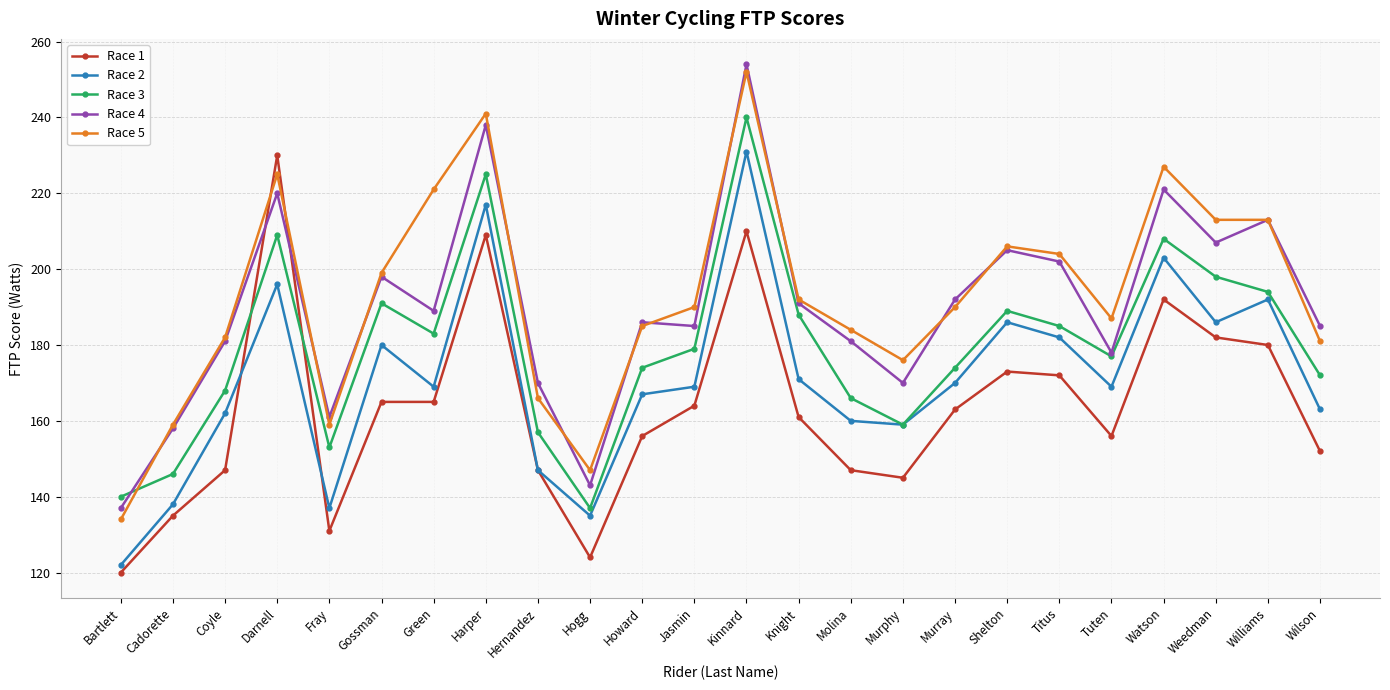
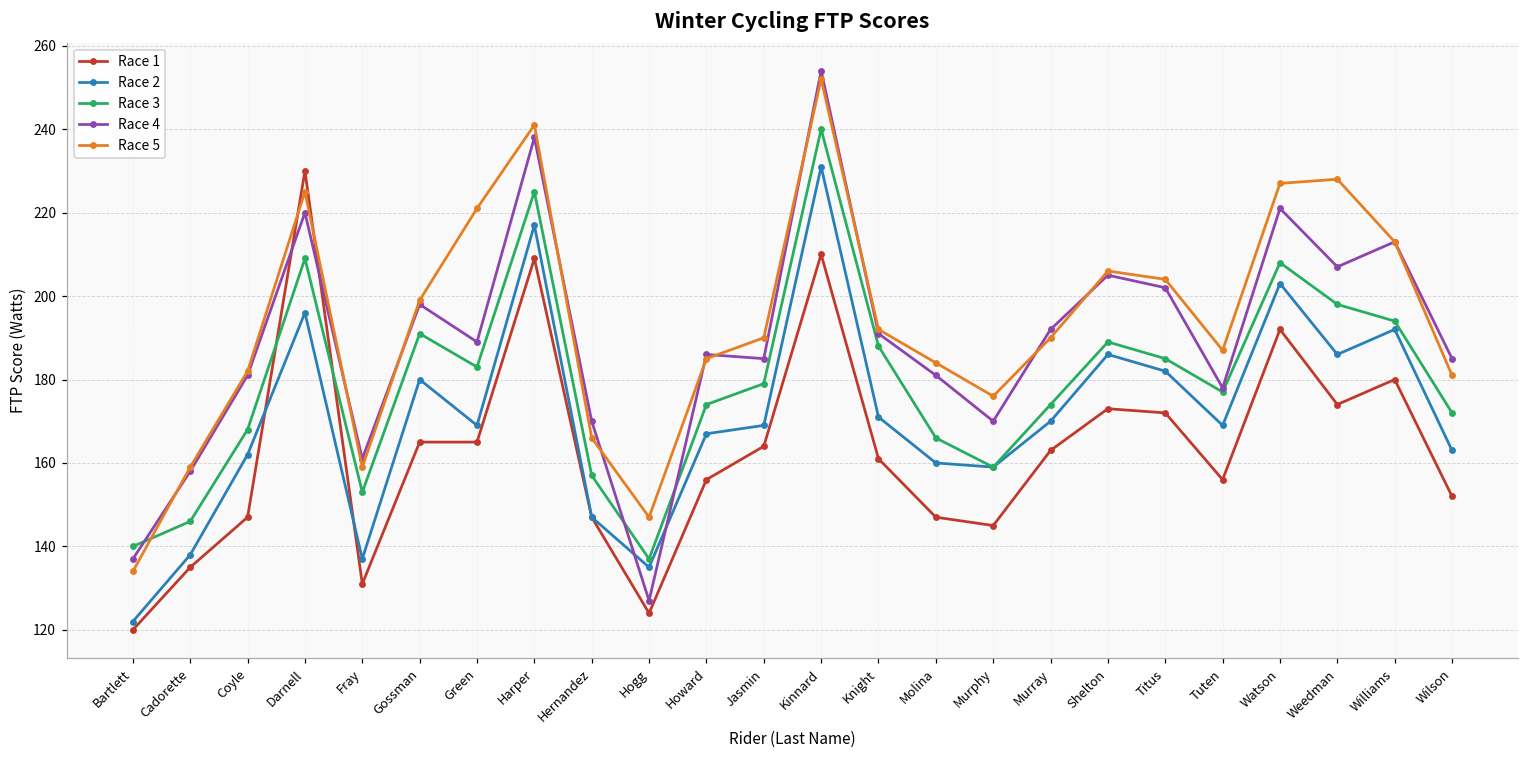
  {
    "Race 1": {
      "Bartlett": 120,
      "Cadorette": 135,
      "Coyle": 147,
      "Darnell": 230,
      "Fray": 131,
      "Gossman": 165,
      "Green": 165,
      "Harper": 209,
      "Hogg": 124,
      "Howard": 156,
      "Jasmin": 164,
      "Kinnard": 210,
      "Knight": 161,
      "Molina": 147,
      "Murphy": 145,
      "Murray": 163,
      "Shelton": 173,
      "Titus": 172,
      "Tuten": 156,
      "Watson": 192,
-     "Weedman": 182,
+     "Weedman": 174,
      "Williams": 180,
      "Wilson": 152
    },
    "Race 2": {
      "Bartlett": 122,
      "Cadorette": 138,
      "Coyle": 162,
      "Darnell": 196,
      "Fray": 137,
      "Gossman": 180,
      "Green": 169,
      "Harper": 217,
      "Hogg": 135,
      "Howard": 167,
      "Jasmin": 169,
      "Kinnard": 231,
      "Knight": 171,
      "Molina": 160,
      "Murray": 170,
      "Shelton": 186,
      "Titus": 182,
      "Tuten": 169,
      "Watson": 203,
      "Weedman": 186,
      "Williams": 192,
      "Wilson": 163
    },
    "Race 3": {
      "Bartlett": 140,
      "Cadorette": 146,
      "Coyle": 168,
      "Darnell": 209,
      "Fray": 153,
      "Gossman": 191,
      "Green": 183,
      "Harper": 225,
      "Hernandez": 157,
      "Hogg": 137,
      "Howard": 174,
      "Jasmin": 179,
      "Kinnard": 240,
      "Knight": 188,
      "Molina": 166,
      "Murray": 174,
      "Shelton": 189,
      "Titus": 185,
      "Tuten": 177,
      "Watson": 208,
      "Weedman": 198,
      "Williams": 194,
      "Wilson": 172
    },
    "Race 4": {
      "Bartlett": 137,
      "Cadorette": 158,
      "Coyle": 181,
      "Darnell": 220,
      "Fray": 161,
      "Gossman": 198,
      "Green": 189,
      "Harper": 238,
      "Hernandez": 170,
-     "Hogg": 143,
+     "Hogg": 127,
      "Howard": 186,
      "Jasmin": 185,
      "Kinnard": 254,
      "Knight": 191,
      "Molina": 181,
      "Murphy": 170,
      "Murray": 192,
      "Shelton": 205,
      "Titus": 202,
      "Tuten": 178,
      "Watson": 221,
      "Weedman": 207,
      "Wilson": 185
    },
    "Race 5": {
      "Bartlett": 134,
      "Cadorette": 159,
      "Coyle": 182,
      "Darnell": 225,
      "Fray": 159,
      "Gossman": 199,
      "Green": 221,
      "Harper": 241,
      "Hernandez": 166,
      "Hogg": 147,
      "Howard": 185,
      "Jasmin": 190,
      "Kinnard": 252,
      "Knight": 192,
      "Molina": 184,
      "Murphy": 176,
      "Murray": 190,
      "Shelton": 206,
      "Titus": 204,
      "Tuten": 187,
      "Watson": 227,
-     "Weedman": 213,
+     "Weedman": 228,
      "Wilson": 181
    }
  }
